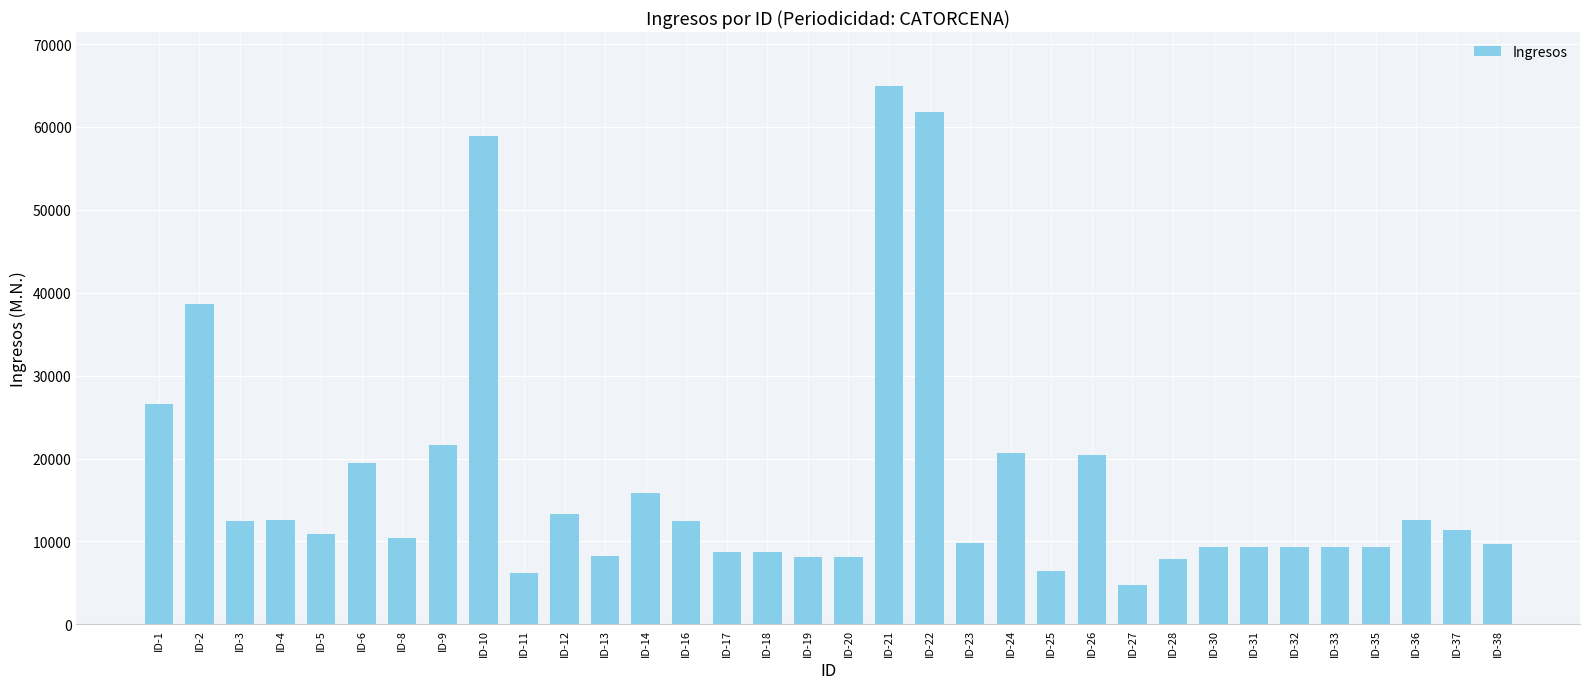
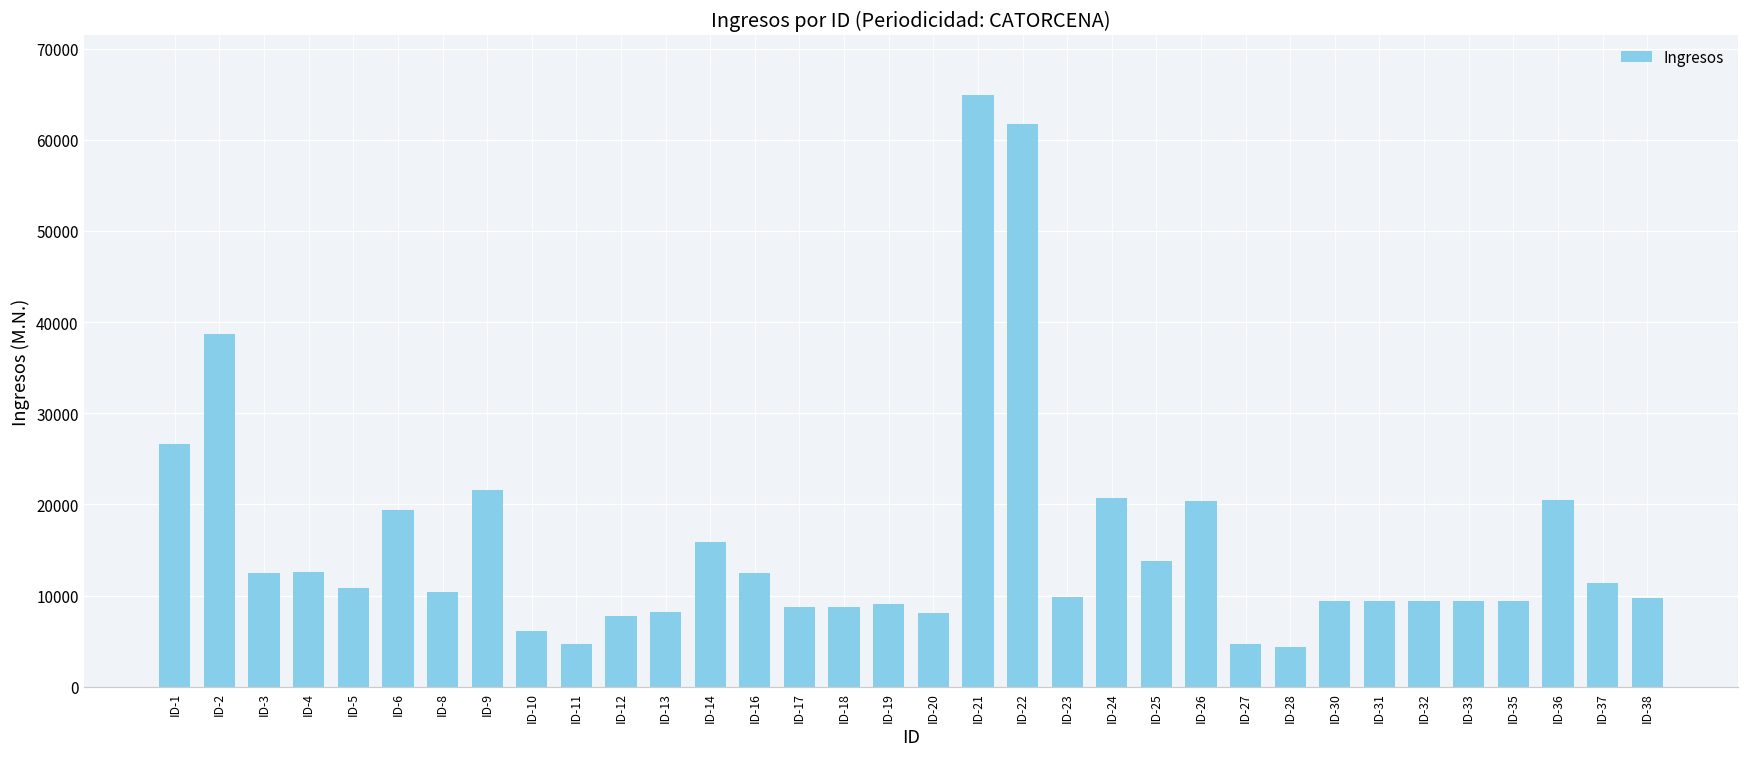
  {
    "ID-1": 27000,
    "ID-2": 39000,
    "ID-3": 13000,
    "ID-4": 13000,
    "ID-5": 11000,
    "ID-6": 19000,
    "ID-8": 10000,
    "ID-9": 22000,
-   "ID-10": 59000,
-   "ID-11": 6000,
-   "ID-12": 13000,
+   "ID-10": 6000,
+   "ID-11": 5000,
+   "ID-12": 8000,
    "ID-13": 8000,
    "ID-14": 16000,
    "ID-16": 12000,
    "ID-17": 9000,
    "ID-18": 9000,
-   "ID-19": 8000,
+   "ID-19": 9000,
    "ID-20": 8000,
    "ID-21": 65000,
    "ID-22": 62000,
    "ID-23": 10000,
    "ID-24": 21000,
-   "ID-25": 6000,
+   "ID-25": 14000,
    "ID-26": 20000,
    "ID-27": 5000,
-   "ID-28": 8000,
+   "ID-28": 4000,
    "ID-30": 9000,
    "ID-31": 9000,
    "ID-32": 9000,
    "ID-33": 9000,
    "ID-35": 9000,
-   "ID-36": 13000,
+   "ID-36": 20000,
    "ID-37": 11000,
    "ID-38": 10000
  }
